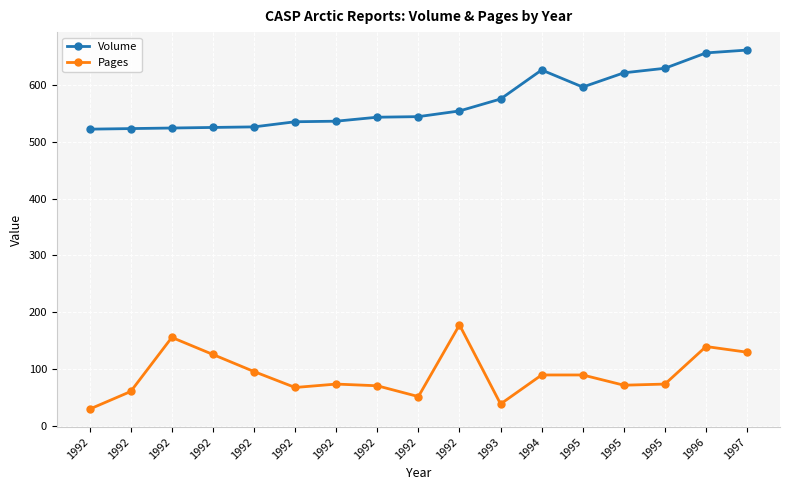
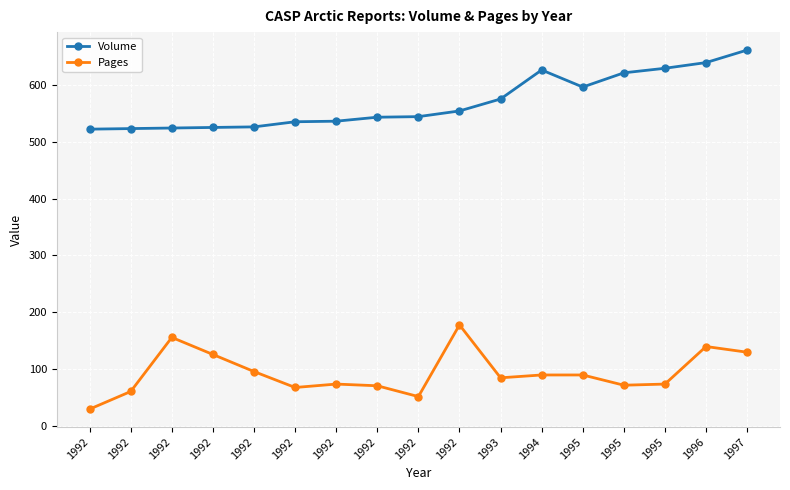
  {
    "Volume": {
      "1993": 580,
      "1994": 630,
-     "1996": 660,
+     "1996": 640,
      "1997": 660
    },
    "Pages": {
-     "1993": 40,
+     "1993": 90,
      "1994": 90,
      "1996": 140,
      "1997": 130
    }
  }
